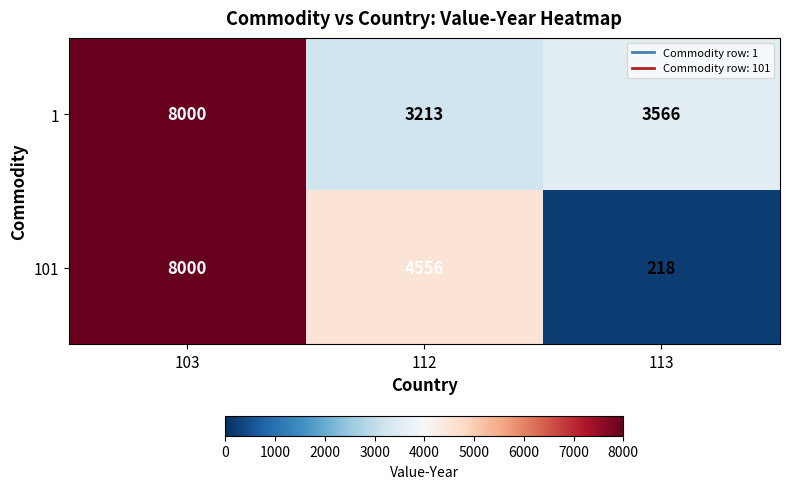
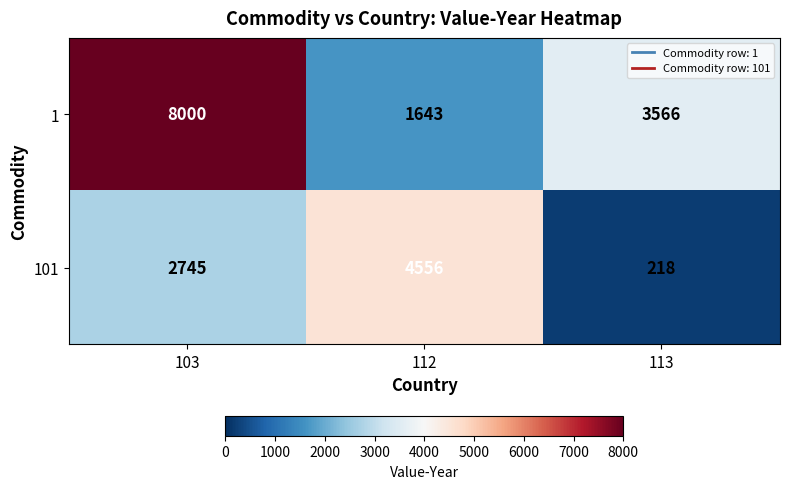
  {
    "1": {
      "103": 8000,
-     "112": 3213,
+     "112": 1643,
      "113": 3566
    },
    "101": {
-     "103": 8000,
+     "103": 2745,
      "113": 218
    }
  }
